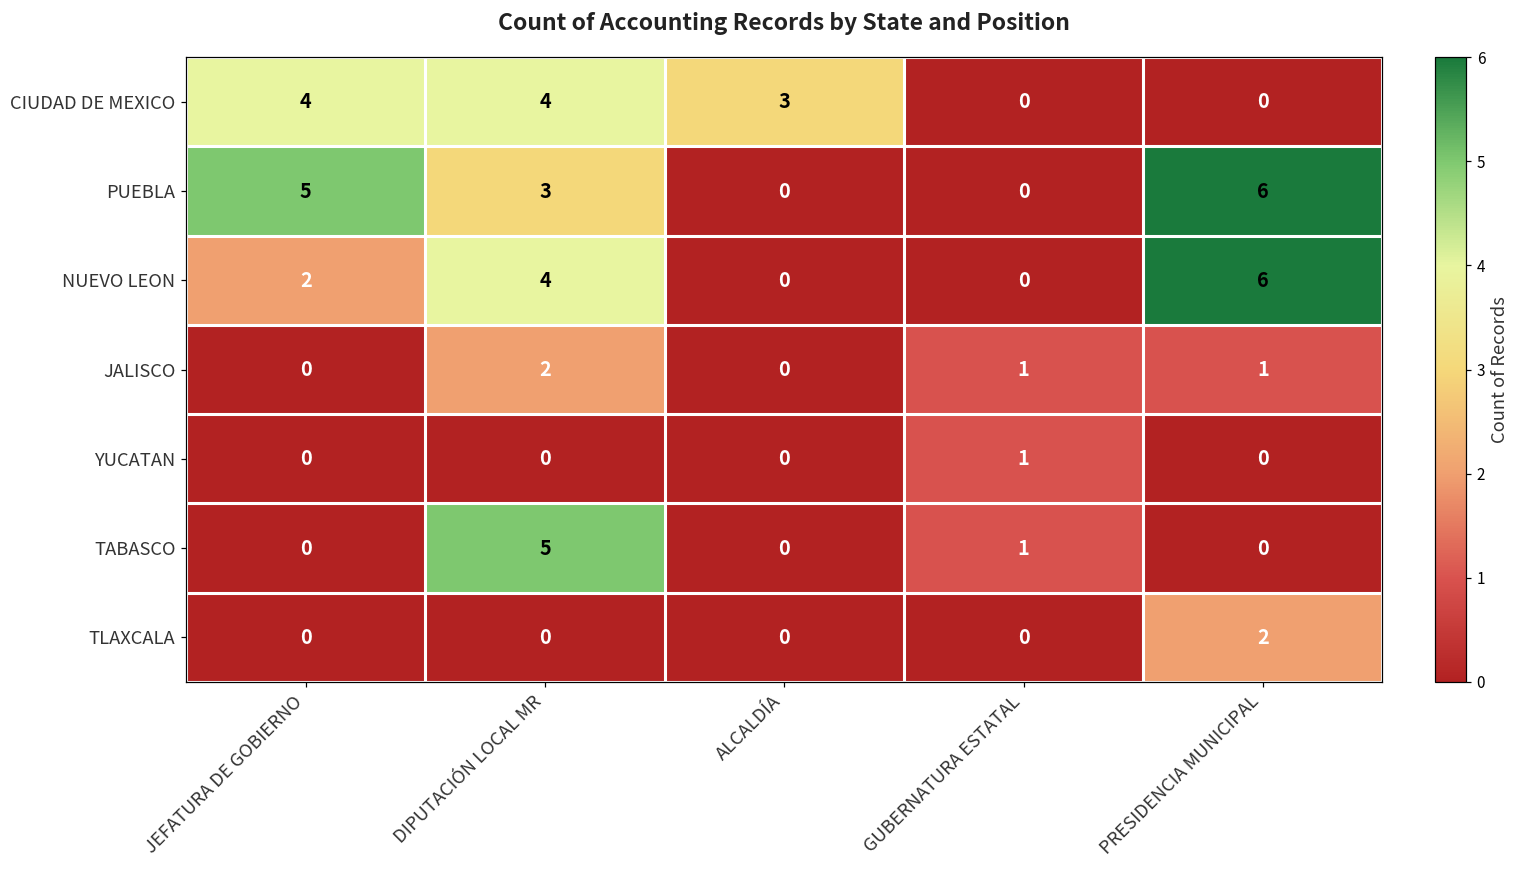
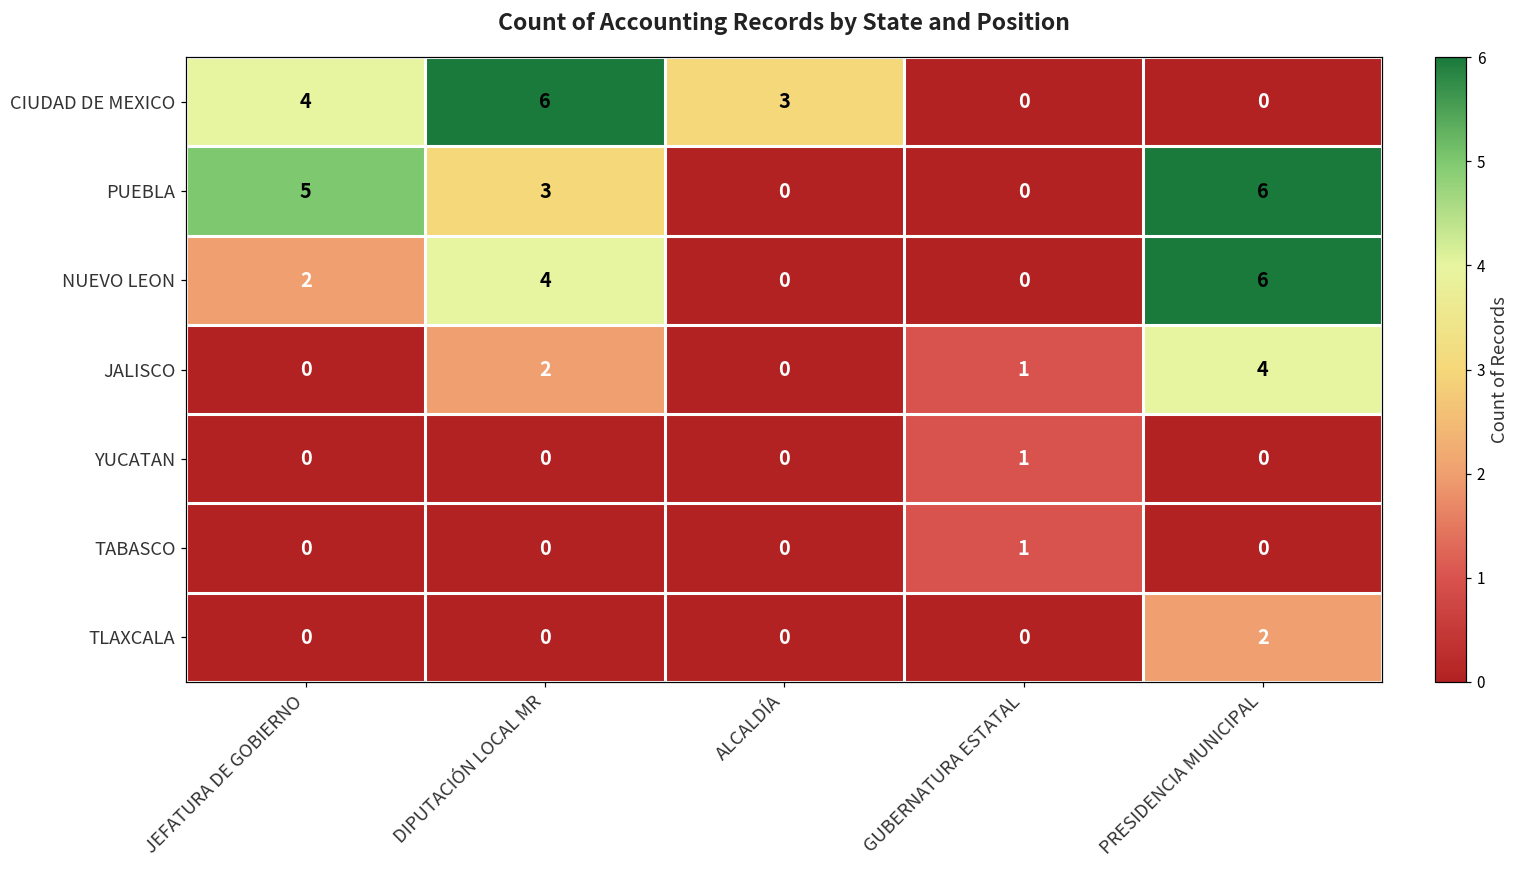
  {
    "CIUDAD DE MEXICO": {
      "JEFATURA DE GOBIERNO": 4,
-     "DIPUTACIÓN LOCAL MR": 4,
+     "DIPUTACIÓN LOCAL MR": 6,
      "ALCALDÍA": 3,
      "GUBERNATURA ESTATAL": 0,
      "PRESIDENCIA MUNICIPAL": 0
    },
    "PUEBLA": {
      "JEFATURA DE GOBIERNO": 5,
      "DIPUTACIÓN LOCAL MR": 3,
      "ALCALDÍA": 0,
      "GUBERNATURA ESTATAL": 0,
      "PRESIDENCIA MUNICIPAL": 6
    },
    "NUEVO LEON": {
      "JEFATURA DE GOBIERNO": 2,
      "DIPUTACIÓN LOCAL MR": 4,
      "ALCALDÍA": 0,
      "GUBERNATURA ESTATAL": 0,
      "PRESIDENCIA MUNICIPAL": 6
    },
    "JALISCO": {
      "JEFATURA DE GOBIERNO": 0,
      "DIPUTACIÓN LOCAL MR": 2,
      "ALCALDÍA": 0,
      "GUBERNATURA ESTATAL": 1,
-     "PRESIDENCIA MUNICIPAL": 1
+     "PRESIDENCIA MUNICIPAL": 4
    },
    "YUCATAN": {
      "JEFATURA DE GOBIERNO": 0,
      "DIPUTACIÓN LOCAL MR": 0,
      "ALCALDÍA": 0,
      "GUBERNATURA ESTATAL": 1,
      "PRESIDENCIA MUNICIPAL": 0
    },
    "TABASCO": {
      "JEFATURA DE GOBIERNO": 0,
-     "DIPUTACIÓN LOCAL MR": 5,
+     "DIPUTACIÓN LOCAL MR": 0,
      "ALCALDÍA": 0,
      "GUBERNATURA ESTATAL": 1,
      "PRESIDENCIA MUNICIPAL": 0
    },
    "TLAXCALA": {
      "JEFATURA DE GOBIERNO": 0,
      "DIPUTACIÓN LOCAL MR": 0,
      "ALCALDÍA": 0,
      "GUBERNATURA ESTATAL": 0,
      "PRESIDENCIA MUNICIPAL": 2
    }
  }
